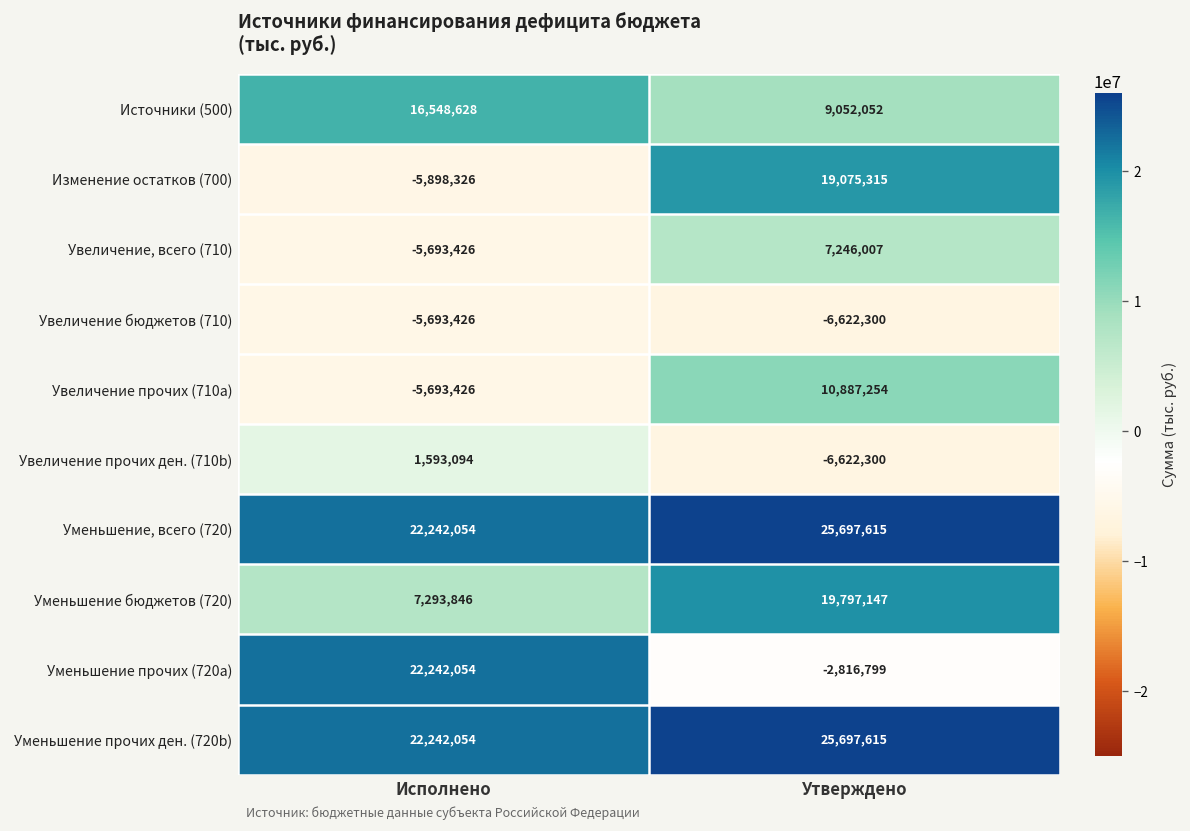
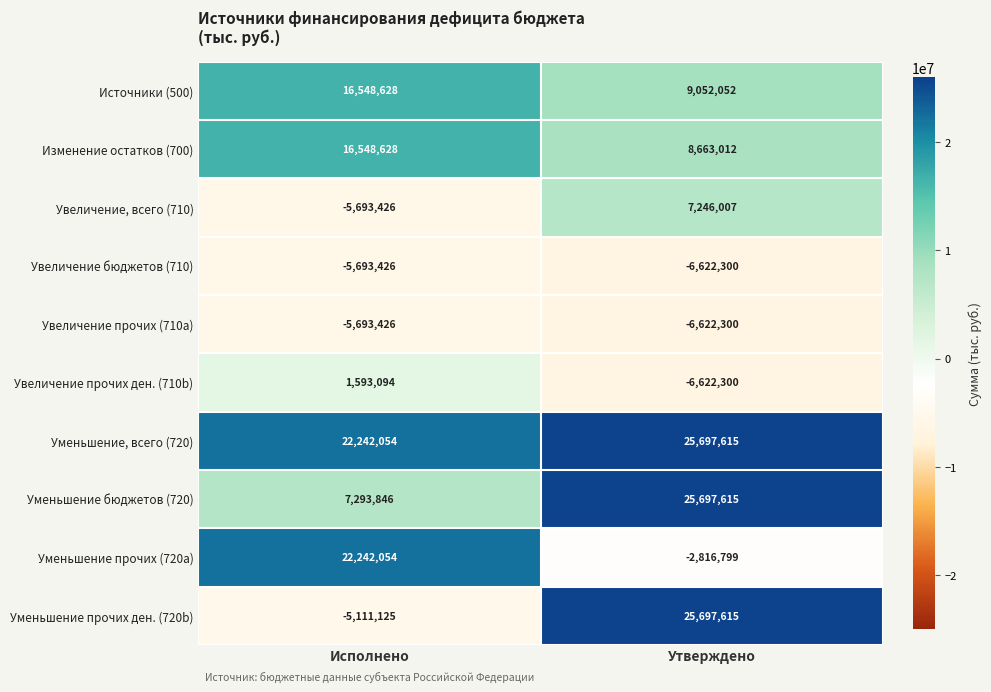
  {
    "Источники (500)": {
      "Исполнено": "16,548,628",
      "Утверждено": "9,052,052"
    },
    "Изменение остатков (700)": {
-     "Исполнено": "-5,898,326",
-     "Утверждено": "19,075,315"
+     "Исполнено": "16,548,628",
+     "Утверждено": "8,663,012"
    },
    "Увеличение, всего (710)": {
      "Исполнено": "-5,693,426",
      "Утверждено": "7,246,007"
    },
    "Увеличение бюджетов (710)": {
      "Исполнено": "-5,693,426",
      "Утверждено": "-6,622,300"
    },
    "Увеличение прочих (710a)": {
      "Исполнено": "-5,693,426",
-     "Утверждено": "10,887,254"
+     "Утверждено": "-6,622,300"
    },
    "Увеличение прочих ден. (710b)": {
      "Исполнено": "1,593,094",
      "Утверждено": "-6,622,300"
    },
    "Уменьшение, всего (720)": {
      "Исполнено": "22,242,054",
      "Утверждено": "25,697,615"
    },
    "Уменьшение бюджетов (720)": {
      "Исполнено": "7,293,846",
-     "Утверждено": "19,797,147"
+     "Утверждено": "25,697,615"
    },
    "Уменьшение прочих (720a)": {
      "Исполнено": "22,242,054",
      "Утверждено": "-2,816,799"
    },
    "Уменьшение прочих ден. (720b)": {
-     "Исполнено": "22,242,054",
+     "Исполнено": "-5,111,125",
      "Утверждено": "25,697,615"
    }
  }
